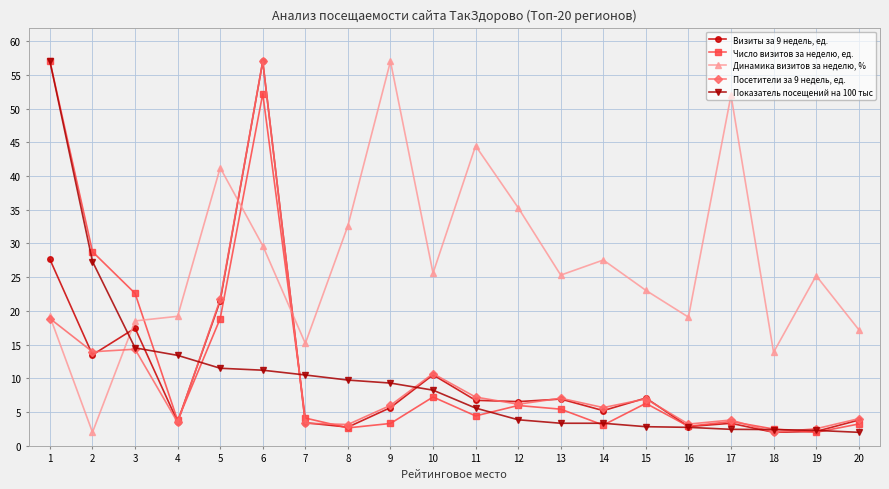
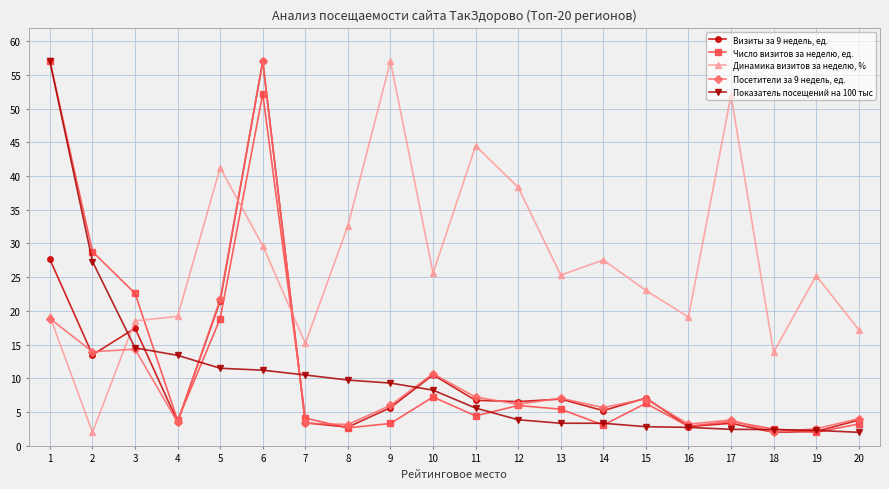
  {
    "Динамика визитов за неделю, %": {
      "2": 2,
      "3": 19,
      "4": 19,
      "5": 41,
      "6": 30,
      "7": 15,
      "8": 33,
      "9": 57,
      "10": 26,
      "11": 44,
-     "12": 35,
+     "12": 38,
      "13": 25,
      "14": 28,
      "15": 23,
      "16": 19,
      "18": 14,
      "19": 25,
      "20": 17
    }
  }
